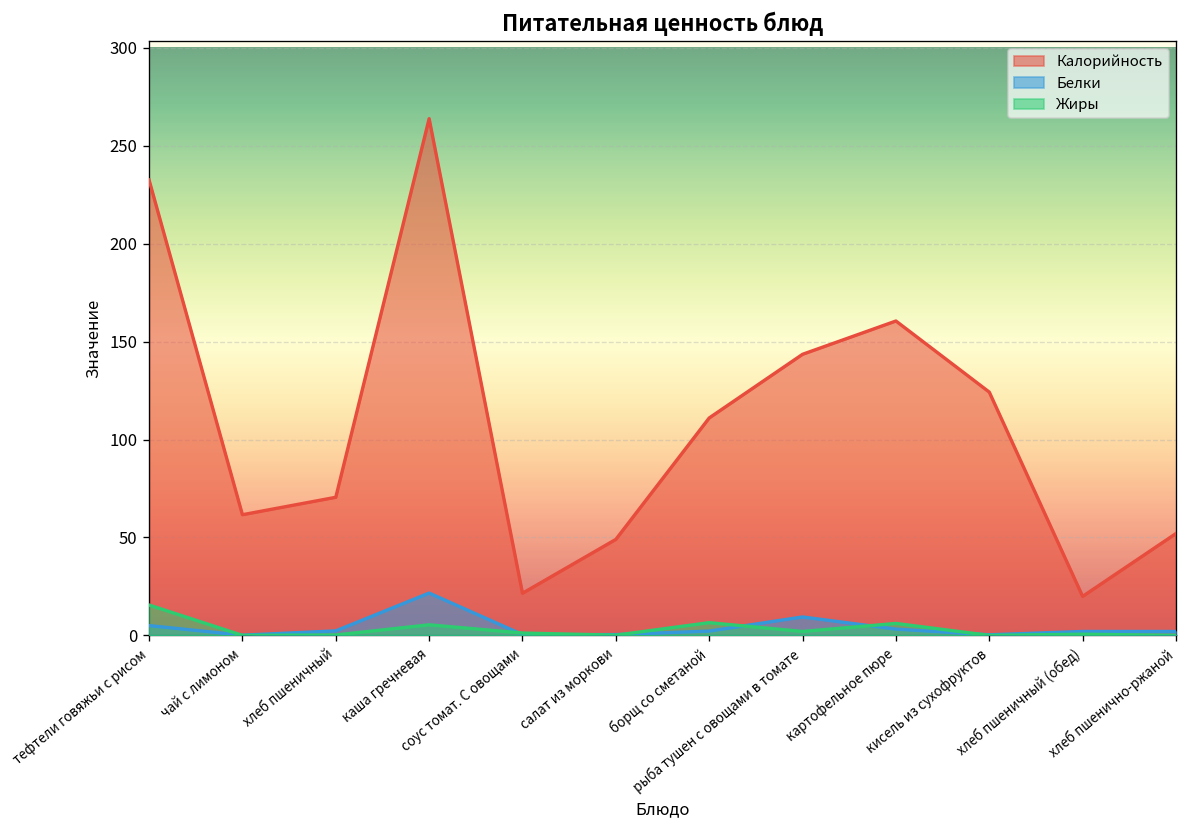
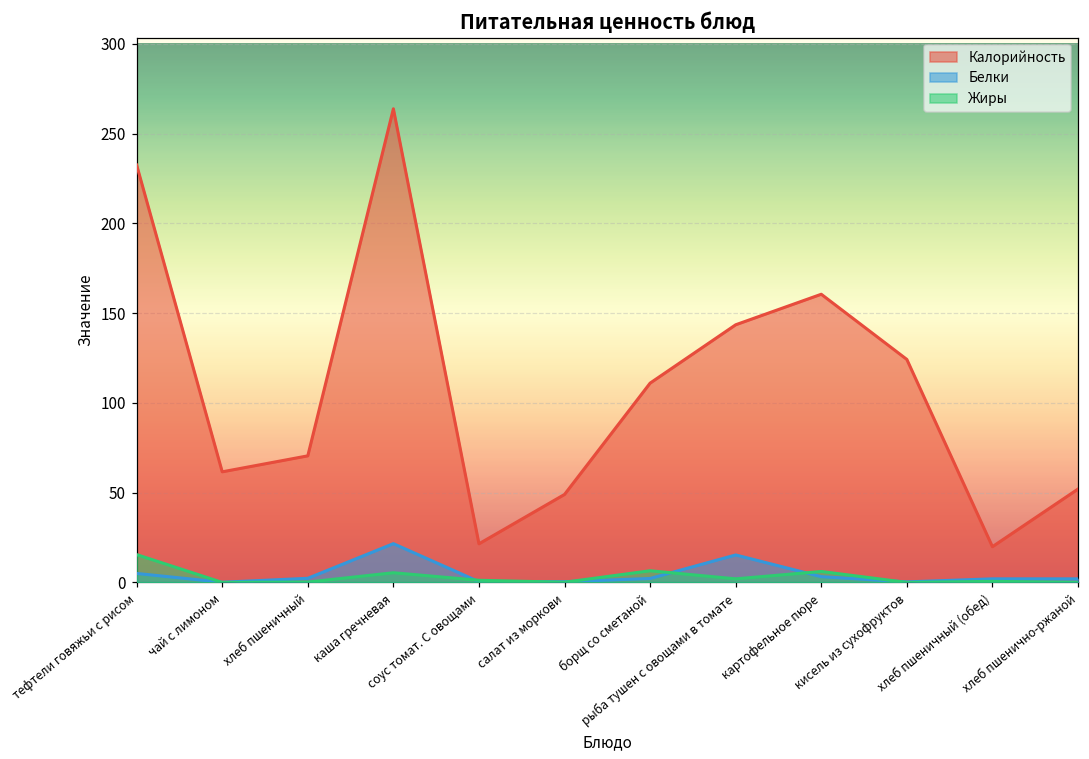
  {
    "Калорийность": {
      "тефтели говяжьи с рисом": 233,
      "чай с лимоном": 62,
      "хлеб пшеничный": 71,
      "каша гречневая": 264,
      "соус томат. С овощами": 22,
      "салат из моркови": 49,
      "борщ со сметаной": 111,
      "рыба тушен с овощами в томате": 144,
      "картофельное пюре": 161,
      "кисель из сухофруктов": 124,
      "хлеб пшеничный (обед)": 20,
      "хлеб пшенично-ржаной": 52
    },
    "Белки": {
      "тефтели говяжьи с рисом": 5,
      "хлеб пшеничный": 2,
      "каша гречневая": 22,
      "борщ со сметаной": 2,
-     "рыба тушен с овощами в томате": 9,
+     "рыба тушен с овощами в томате": 15,
      "картофельное пюре": 3,
      "хлеб пшенично-ржаной": 2
    },
    "Жиры": {
      "тефтели говяжьи с рисом": 16,
      "хлеб пшеничный": 0,
      "каша гречневая": 5,
      "борщ со сметаной": 7,
      "рыба тушен с овощами в томате": 2,
      "картофельное пюре": 6,
      "хлеб пшенично-ржаной": 0
    }
  }
